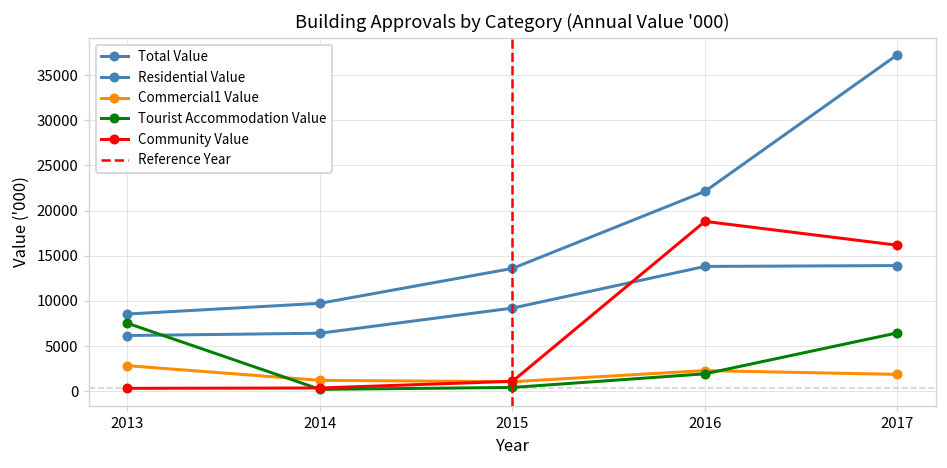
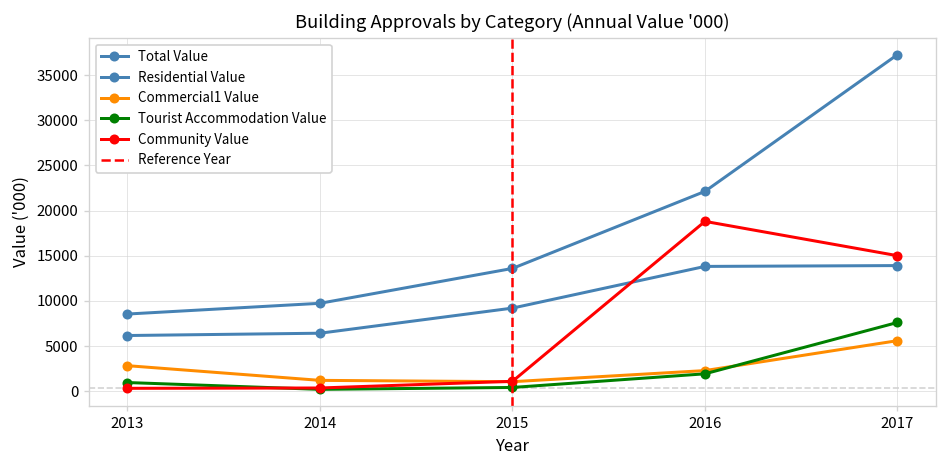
  {
    "Commercial1 Value": {
      "2013": 3000,
      "2014": 1000,
      "2016": 2000,
-     "2017": 2000
+     "2017": 6000
    },
    "Tourist Accommodation Value": {
-     "2013": 8000,
+     "2013": 1000,
      "2015": 0,
      "2016": 2000,
-     "2017": 6000
+     "2017": 8000
    },
    "Community Value": {
      "2013": 0,
      "2016": 19000,
-     "2017": 16000
+     "2017": 15000
    }
  }
